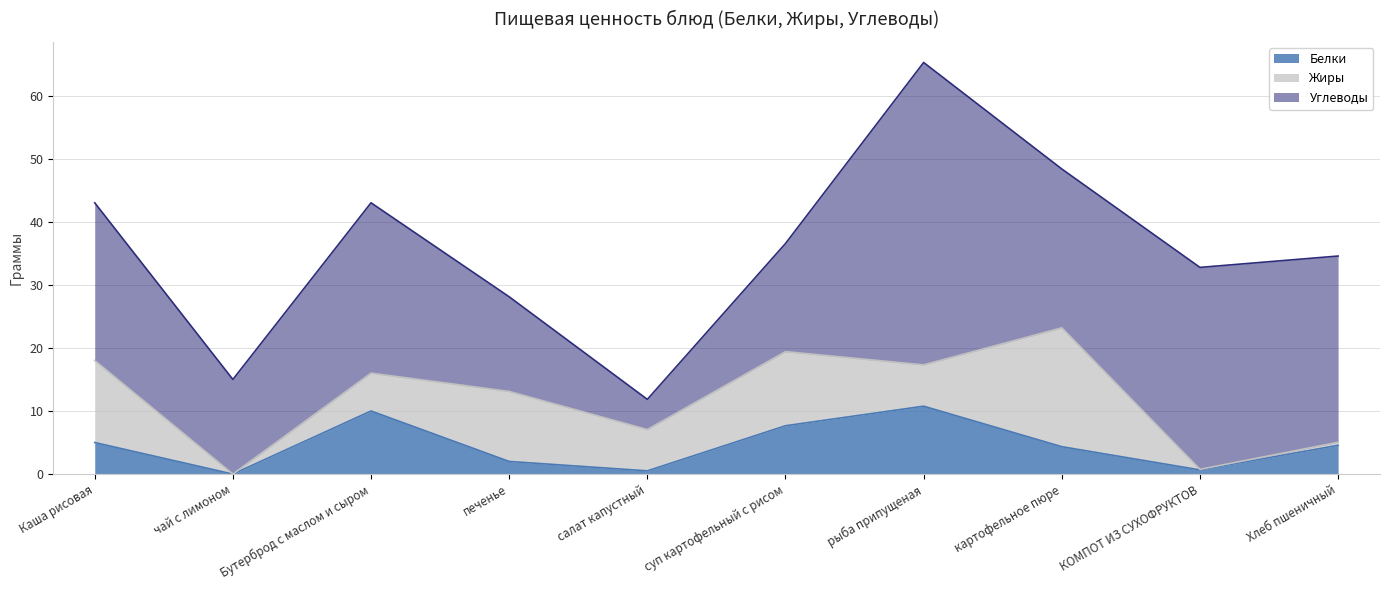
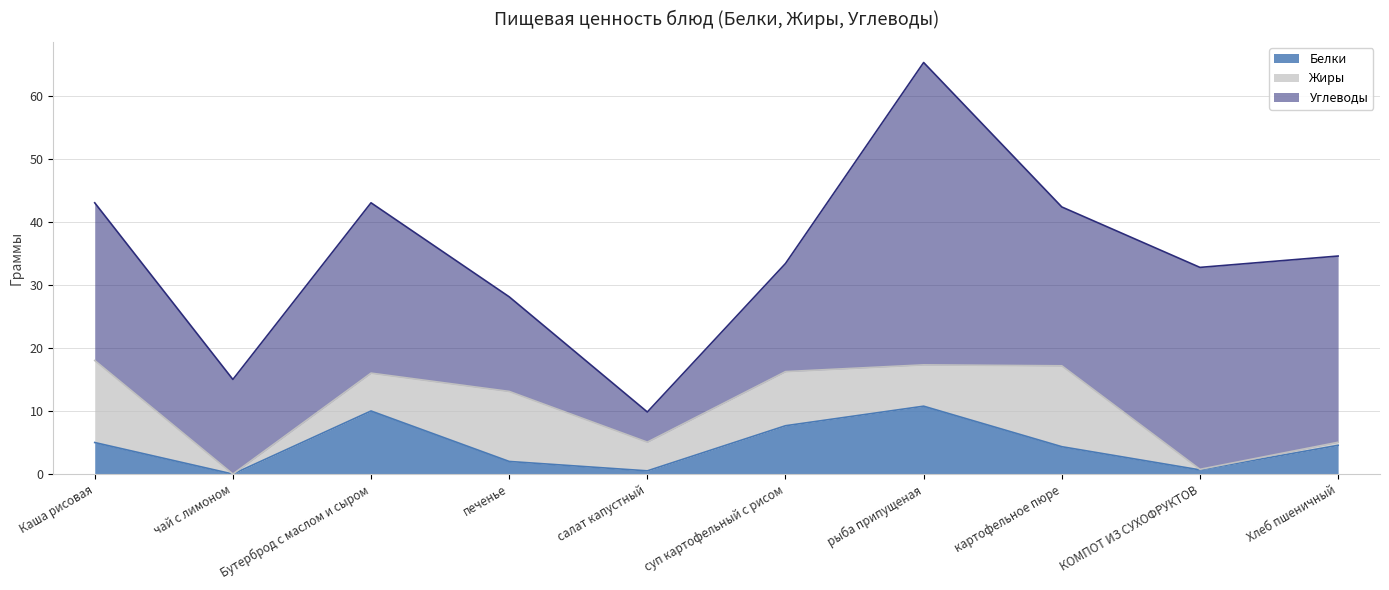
  {
    "Жиры": {
      "Каша рисовая": 13,
      "Бутерброд с маслом и сыром": 6,
      "печенье": 11,
-     "салат капустный": 7,
-     "суп картофельный с рисом": 12,
+     "салат капустный": 5,
+     "суп картофельный с рисом": 9,
      "рыба припущеная": 7,
-     "картофельное пюре": 19,
+     "картофельное пюре": 13,
      "Хлеб пшеничный": 0
    }
  }
